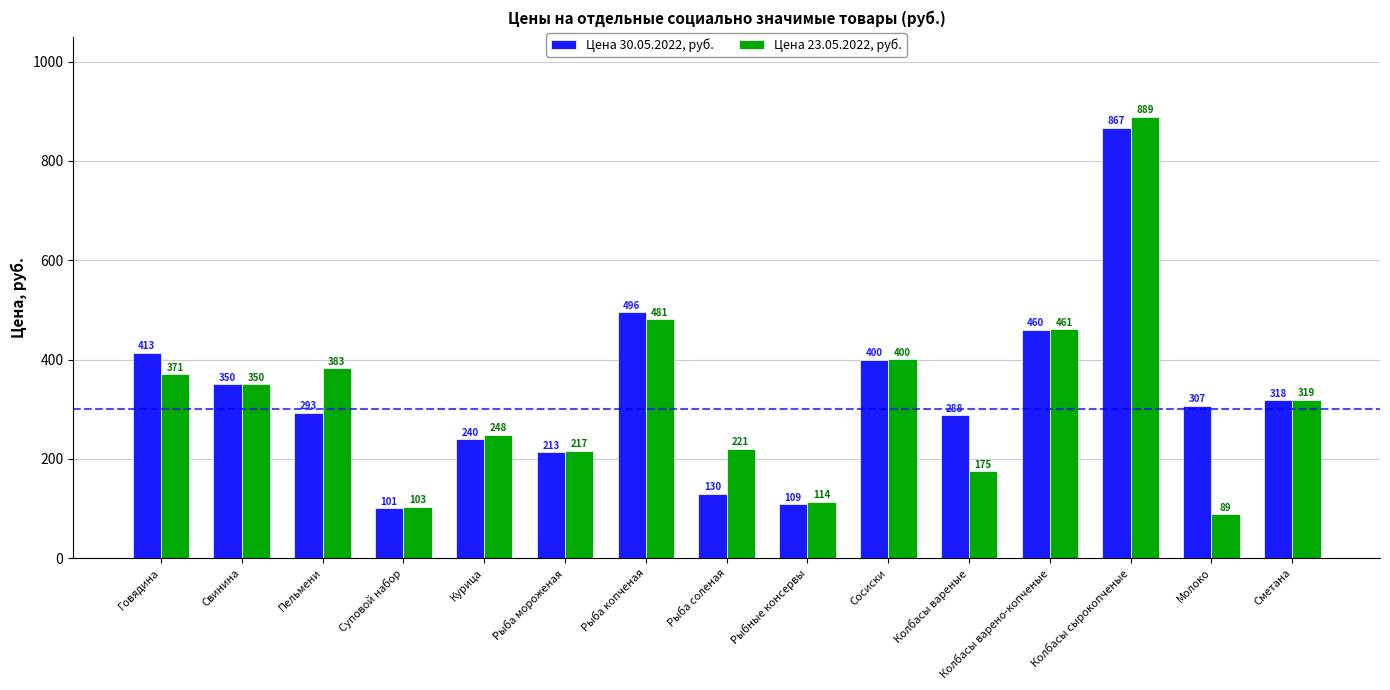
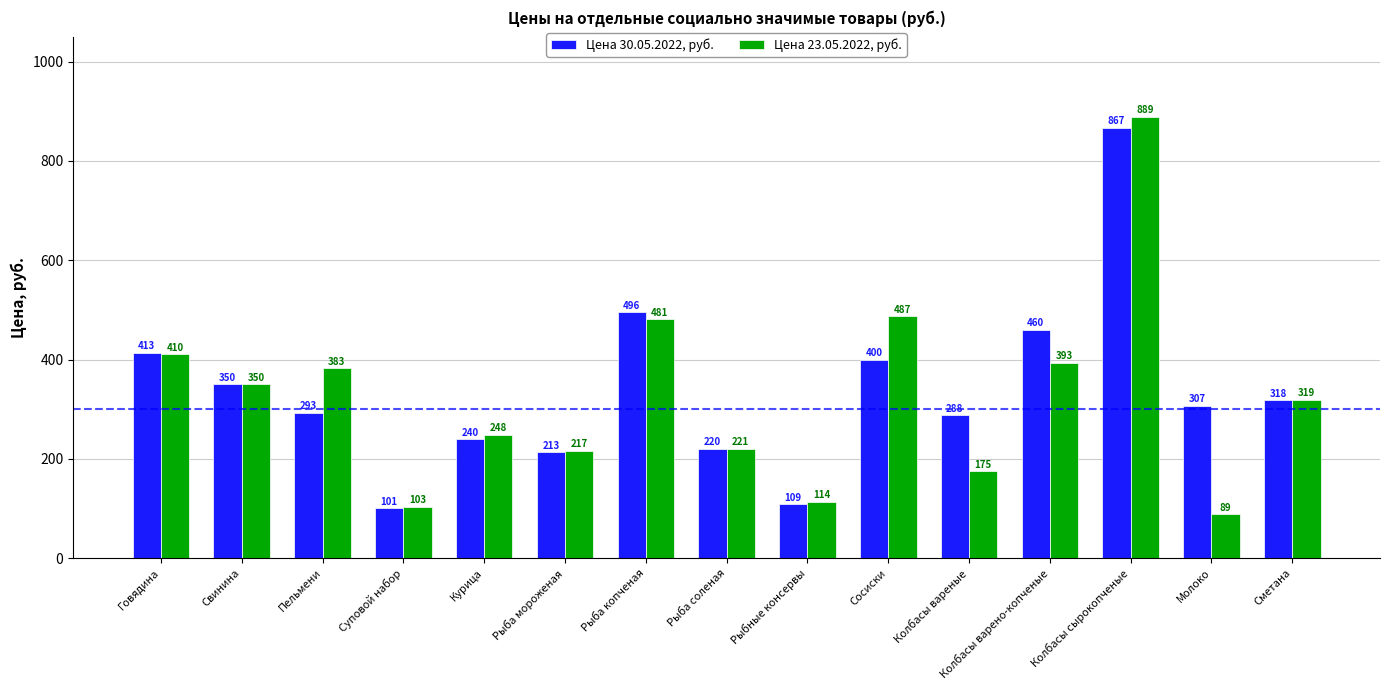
  {
    "Цена 30.05.2022, руб.": {
      "Говядина": 413,
      "Свинина": 350,
      "Пельмени": 293,
      "Суповой набор": 101,
      "Курица": 240,
      "Рыба мороженая": 213,
      "Рыба копченая": 496,
-     "Рыба соленая": 130,
+     "Рыба соленая": 220,
      "Рыбные консервы": 109,
      "Сосиски": 400,
      "Колбасы вареные": 288,
      "Колбасы варено-копченые": 460,
      "Колбасы сырокопченые": 867,
      "Молоко": 307,
      "Сметана": 318
    },
    "Цена 23.05.2022, руб.": {
-     "Говядина": 371,
+     "Говядина": 410,
      "Свинина": 350,
      "Пельмени": 383,
      "Суповой набор": 103,
      "Курица": 248,
      "Рыба мороженая": 217,
      "Рыба копченая": 481,
      "Рыба соленая": 221,
      "Рыбные консервы": 114,
-     "Сосиски": 400,
+     "Сосиски": 487,
      "Колбасы вареные": 175,
-     "Колбасы варено-копченые": 461,
+     "Колбасы варено-копченые": 393,
      "Колбасы сырокопченые": 889,
      "Молоко": 89,
      "Сметана": 319
    }
  }
